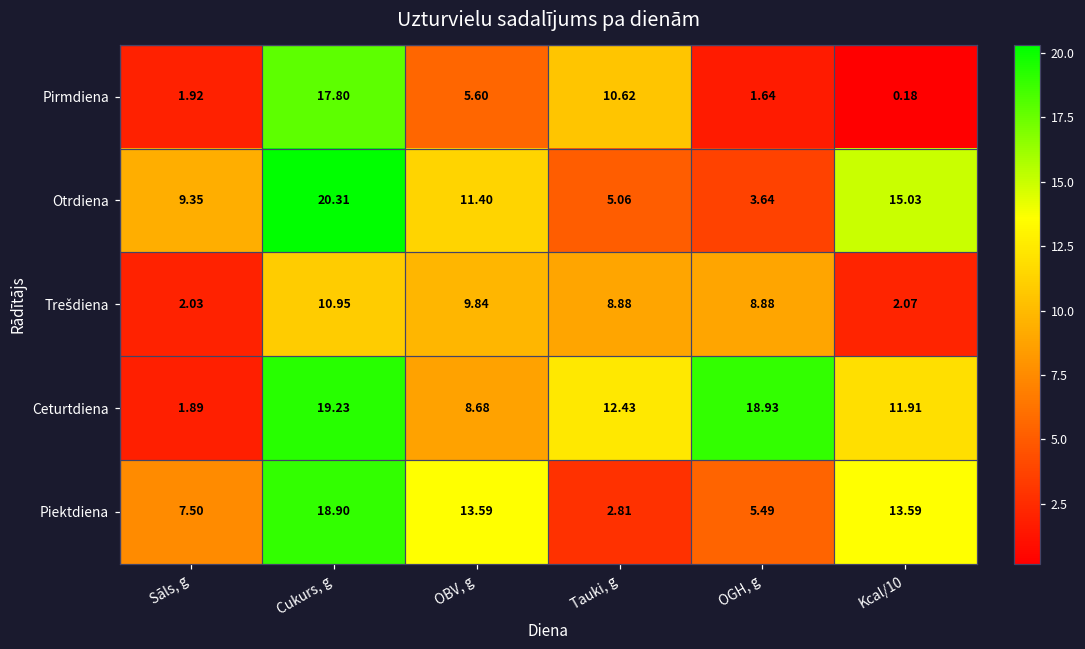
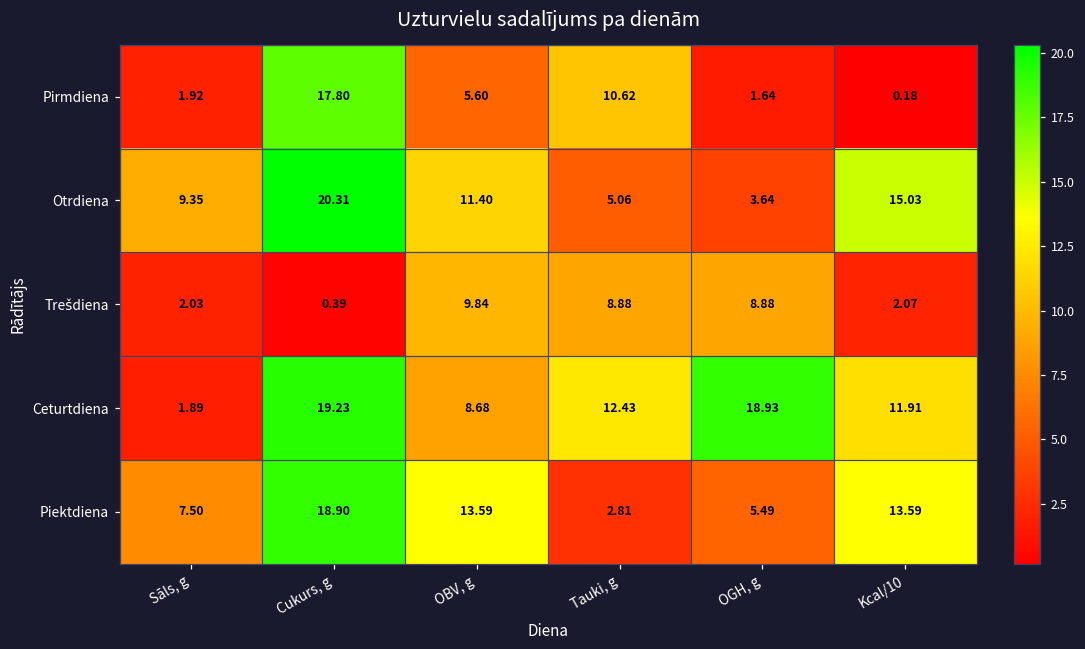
  {
    "Pirmdiena": {
      "Sāls, g": 1.92,
      "Cukurs, g": 17.80,
      "OBV, g": 5.60,
      "Tauki, g": 10.62,
      "OGH, g": 1.64,
      "Kcal/10": 0.18
    },
    "Otrdiena": {
      "Sāls, g": 9.35,
      "Cukurs, g": 20.31,
      "OBV, g": 11.40,
      "Tauki, g": 5.06,
      "OGH, g": 3.64,
      "Kcal/10": 15.03
    },
    "Trešdiena": {
      "Sāls, g": 2.03,
-     "Cukurs, g": 10.95,
+     "Cukurs, g": 0.39,
      "OBV, g": 9.84,
      "Tauki, g": 8.88,
      "OGH, g": 8.88,
      "Kcal/10": 2.07
    },
    "Ceturtdiena": {
      "Sāls, g": 1.89,
      "Cukurs, g": 19.23,
      "OBV, g": 8.68,
      "Tauki, g": 12.43,
      "OGH, g": 18.93,
      "Kcal/10": 11.91
    },
    "Piektdiena": {
      "Sāls, g": 7.50,
      "Cukurs, g": 18.90,
      "OBV, g": 13.59,
      "Tauki, g": 2.81,
      "OGH, g": 5.49,
      "Kcal/10": 13.59
    }
  }
